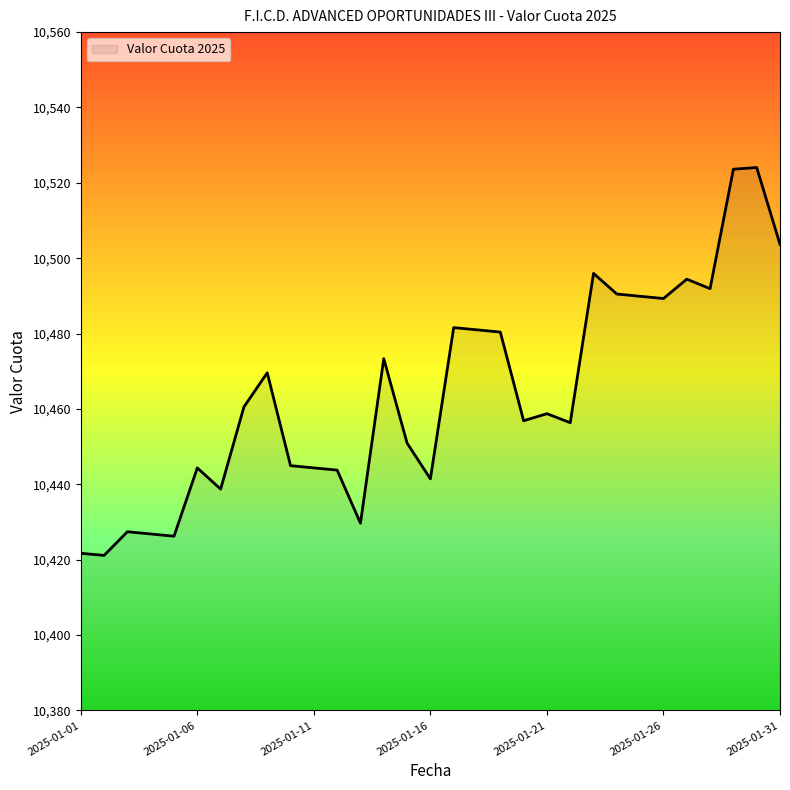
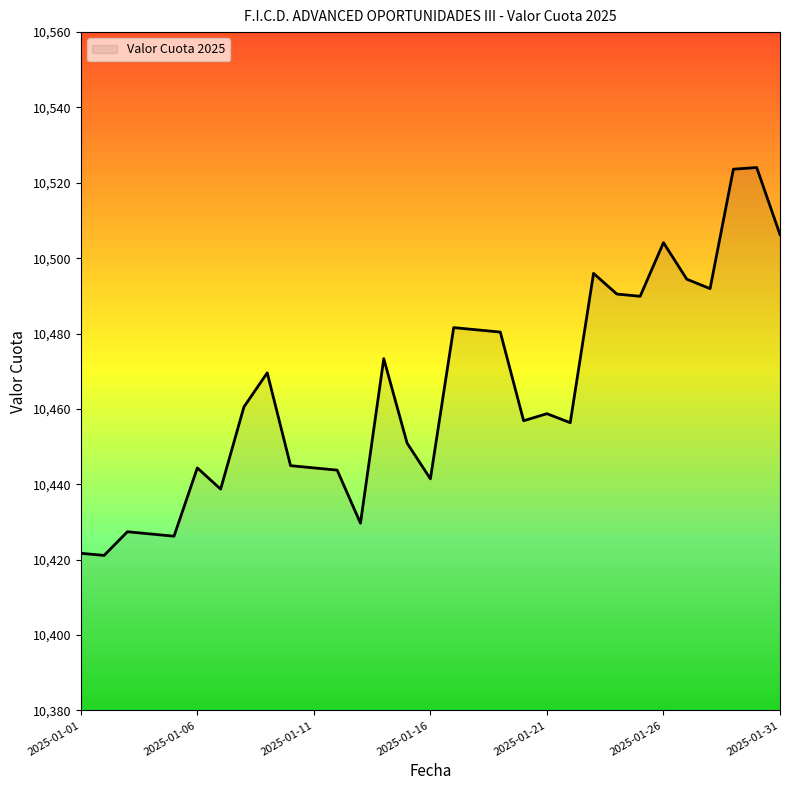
  {
    "2025-01-01": "10,422",
    "2025-01-06": "10,444",
    "2025-01-11": "10,444",
    "2025-01-16": "10,441",
    "2025-01-21": "10,459",
-   "2025-01-26": "10,489",
-   "2025-01-31": "10,504"
+   "2025-01-26": "10,504",
+   "2025-01-31": "10,506"
  }
